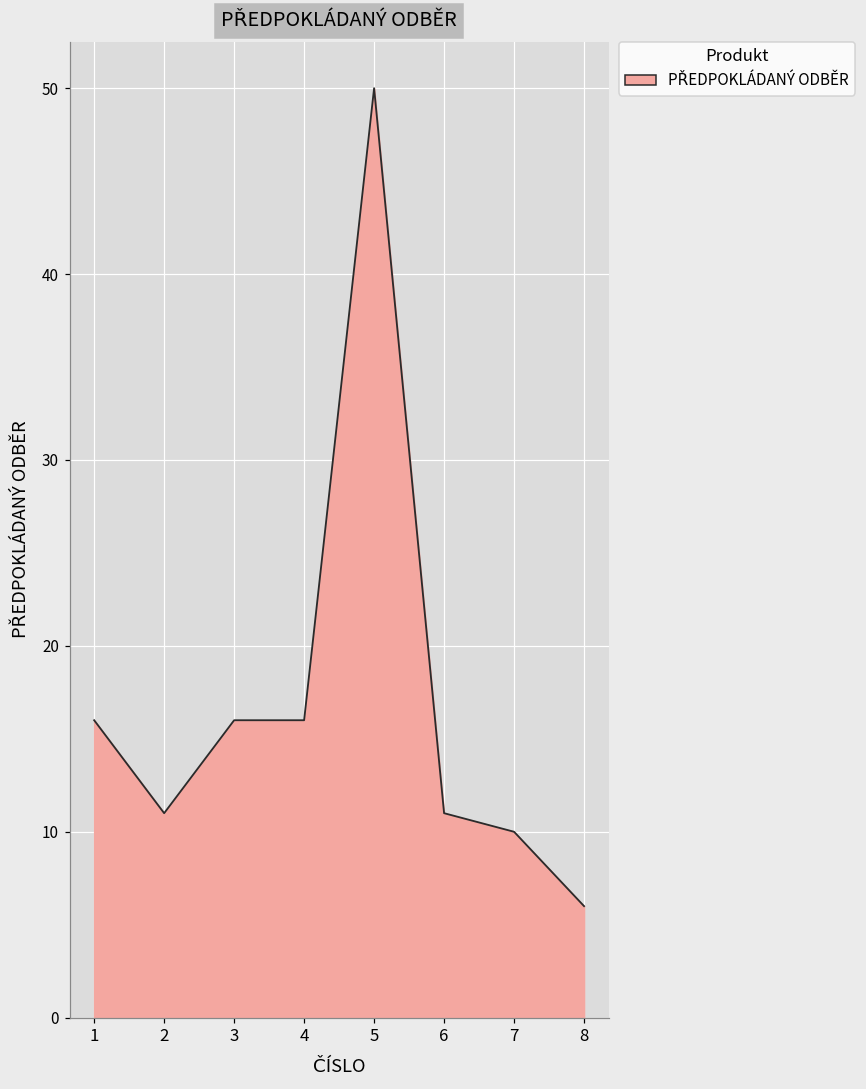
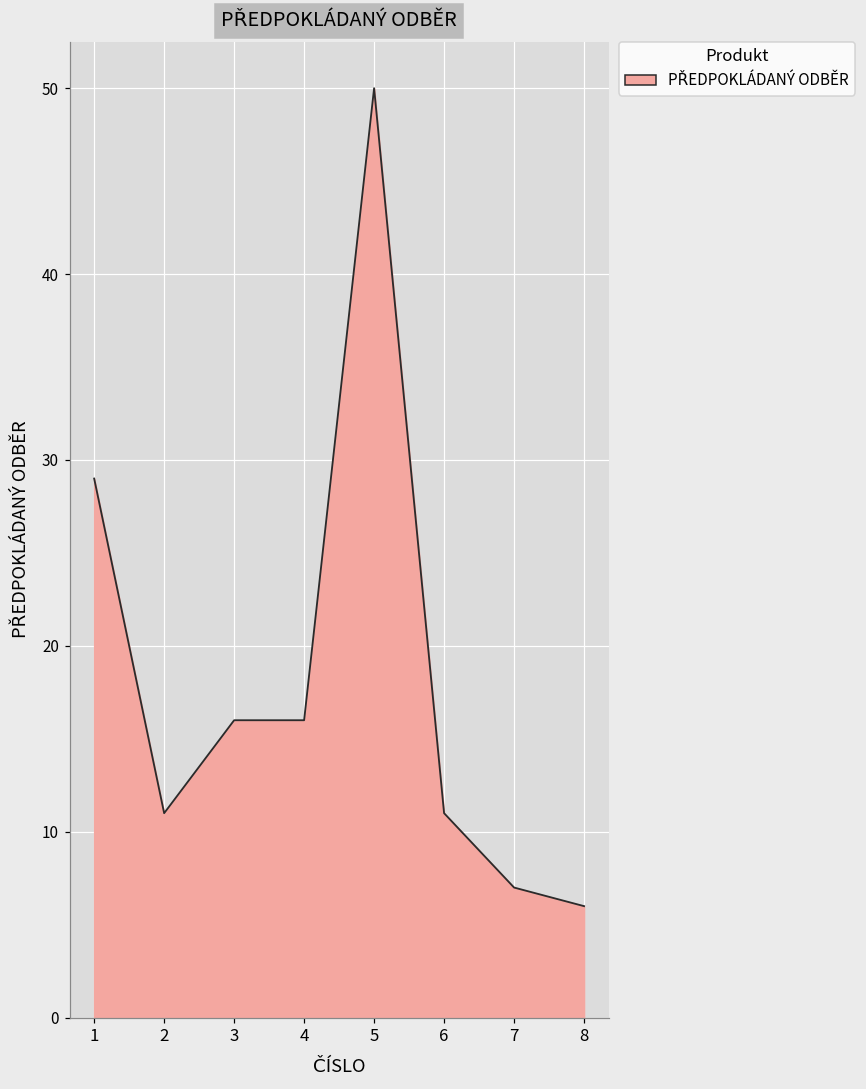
  {
-   "1": 16,
+   "1": 29,
    "2": 11,
    "3": 16,
    "4": 16,
    "5": 50,
    "6": 11,
-   "7": 10,
+   "7": 7,
    "8": 6
  }
